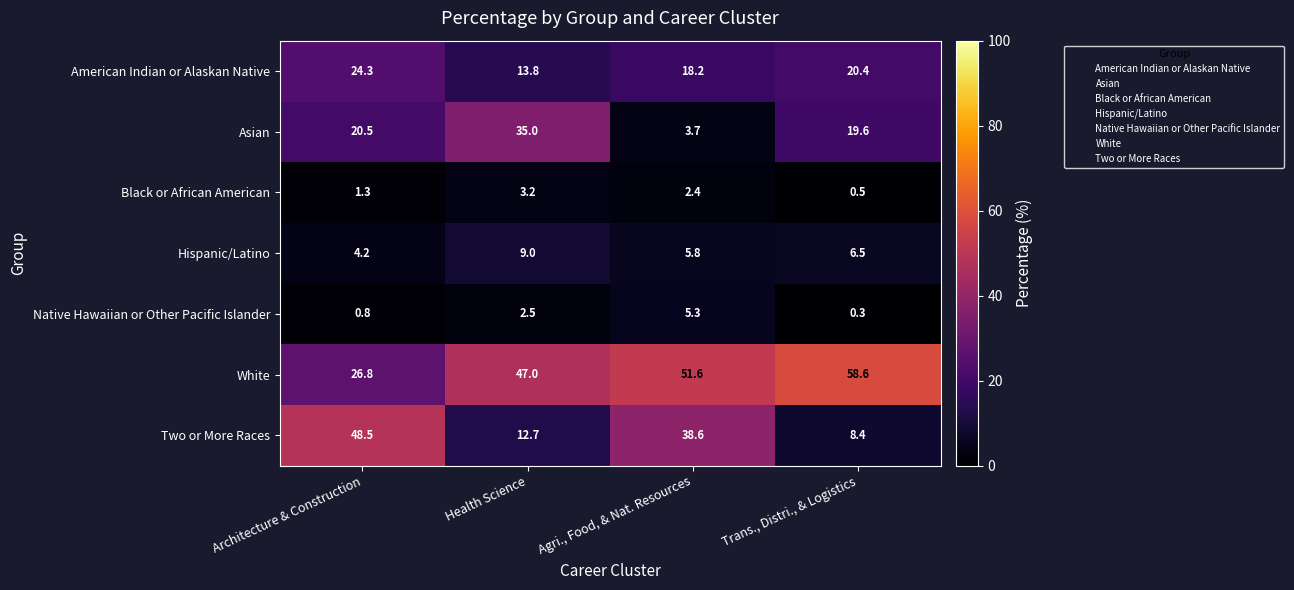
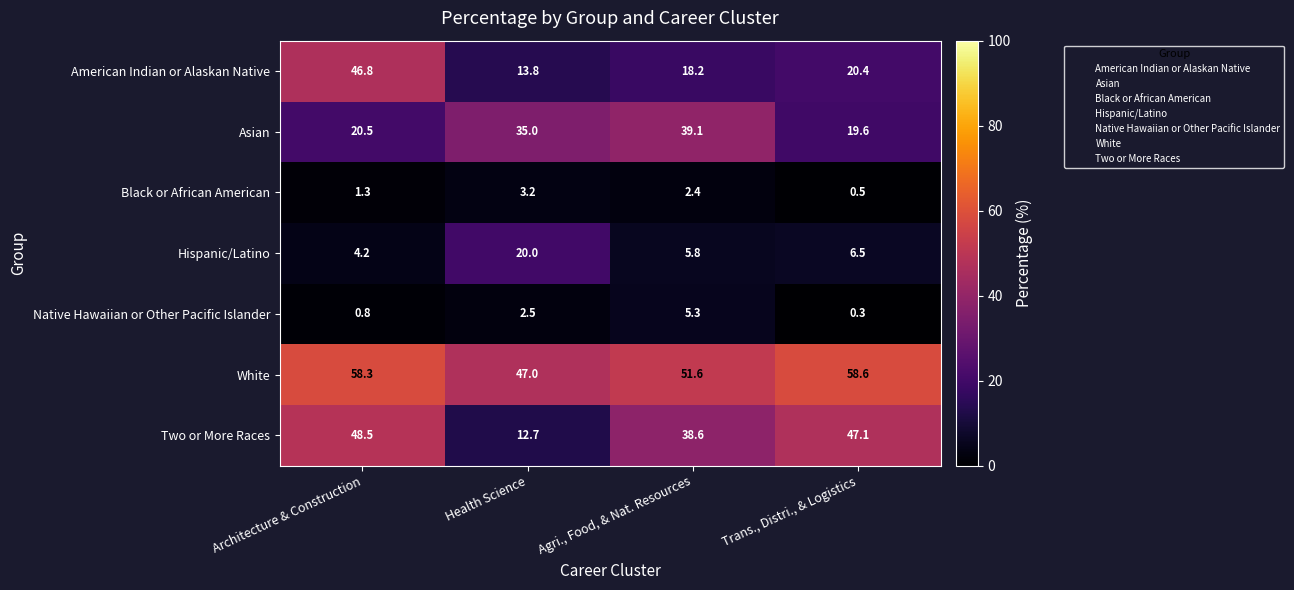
  {
    "American Indian or Alaskan Native": {
-     "Architecture & Construction": 24.3,
+     "Architecture & Construction": 46.8,
      "Health Science": 13.8,
      "Agri., Food, & Nat. Resources": 18.2,
      "Trans., Distri., & Logistics": 20.4
    },
    "Asian": {
      "Architecture & Construction": 20.5,
      "Health Science": 35.0,
-     "Agri., Food, & Nat. Resources": 3.7,
+     "Agri., Food, & Nat. Resources": 39.1,
      "Trans., Distri., & Logistics": 19.6
    },
    "Black or African American": {
      "Architecture & Construction": 1.3,
      "Health Science": 3.2,
      "Agri., Food, & Nat. Resources": 2.4,
      "Trans., Distri., & Logistics": 0.5
    },
    "Hispanic/Latino": {
      "Architecture & Construction": 4.2,
-     "Health Science": 9.0,
+     "Health Science": 20.0,
      "Agri., Food, & Nat. Resources": 5.8,
      "Trans., Distri., & Logistics": 6.5
    },
    "Native Hawaiian or Other Pacific Islander": {
      "Architecture & Construction": 0.8,
      "Health Science": 2.5,
      "Agri., Food, & Nat. Resources": 5.3,
      "Trans., Distri., & Logistics": 0.3
    },
    "White": {
-     "Architecture & Construction": 26.8,
+     "Architecture & Construction": 58.3,
      "Health Science": 47.0,
      "Agri., Food, & Nat. Resources": 51.6,
      "Trans., Distri., & Logistics": 58.6
    },
    "Two or More Races": {
      "Architecture & Construction": 48.5,
      "Health Science": 12.7,
      "Agri., Food, & Nat. Resources": 38.6,
-     "Trans., Distri., & Logistics": 8.4
+     "Trans., Distri., & Logistics": 47.1
    }
  }
